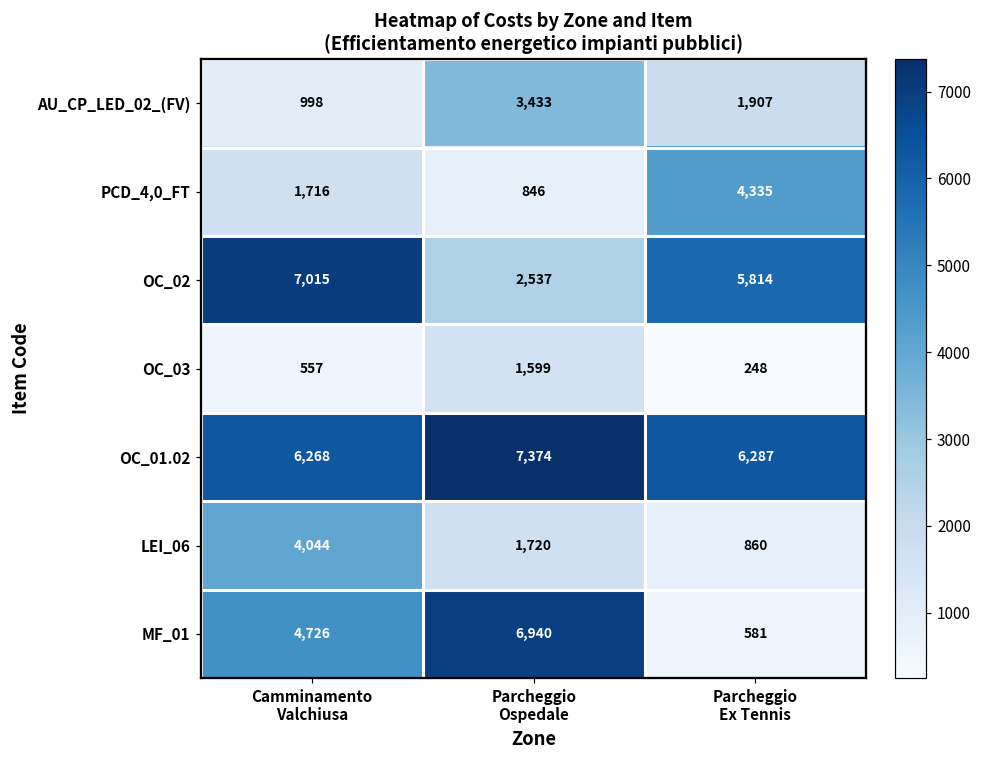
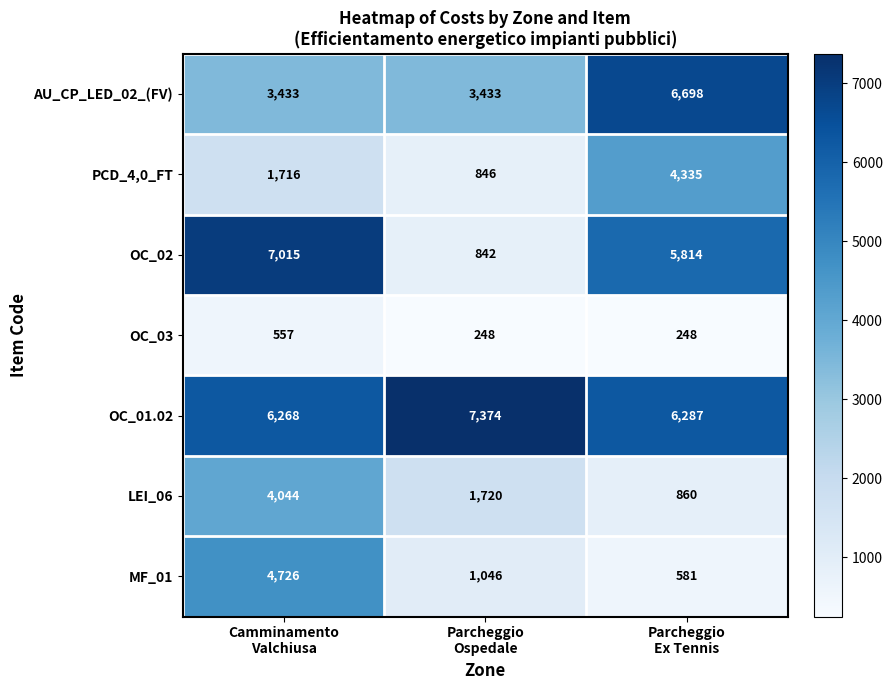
  {
    "AU_CP_LED_02_(FV)": {
-     "Camminamento Valchiusa": "998",
+     "Camminamento Valchiusa": "3,433",
      "Parcheggio Ospedale": "3,433",
-     "Parcheggio Ex Tennis": "1,907"
+     "Parcheggio Ex Tennis": "6,698"
    },
    "PCD_4,0_FT": {
      "Camminamento Valchiusa": "1,716",
      "Parcheggio Ospedale": "846",
      "Parcheggio Ex Tennis": "4,335"
    },
    "OC_02": {
      "Camminamento Valchiusa": "7,015",
-     "Parcheggio Ospedale": "2,537",
+     "Parcheggio Ospedale": "842",
      "Parcheggio Ex Tennis": "5,814"
    },
    "OC_03": {
      "Camminamento Valchiusa": "557",
-     "Parcheggio Ospedale": "1,599",
+     "Parcheggio Ospedale": "248",
      "Parcheggio Ex Tennis": "248"
    },
    "OC_01.02": {
      "Camminamento Valchiusa": "6,268",
      "Parcheggio Ospedale": "7,374",
      "Parcheggio Ex Tennis": "6,287"
    },
    "LEI_06": {
      "Camminamento Valchiusa": "4,044",
      "Parcheggio Ospedale": "1,720",
      "Parcheggio Ex Tennis": "860"
    },
    "MF_01": {
      "Camminamento Valchiusa": "4,726",
-     "Parcheggio Ospedale": "6,940",
+     "Parcheggio Ospedale": "1,046",
      "Parcheggio Ex Tennis": "581"
    }
  }
